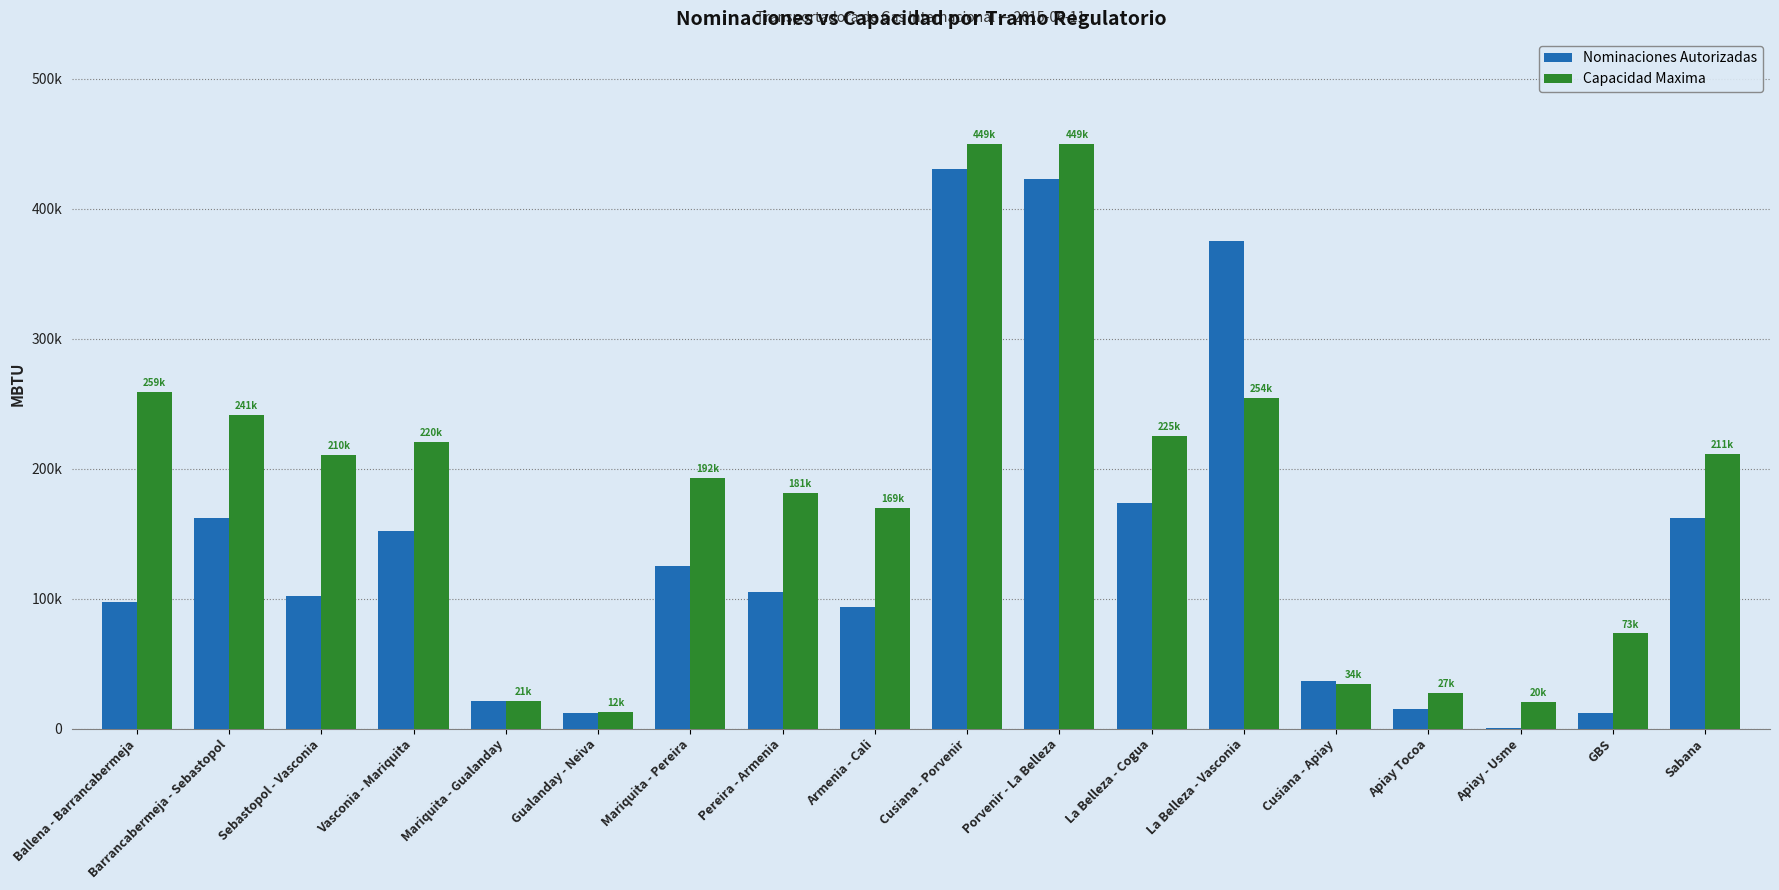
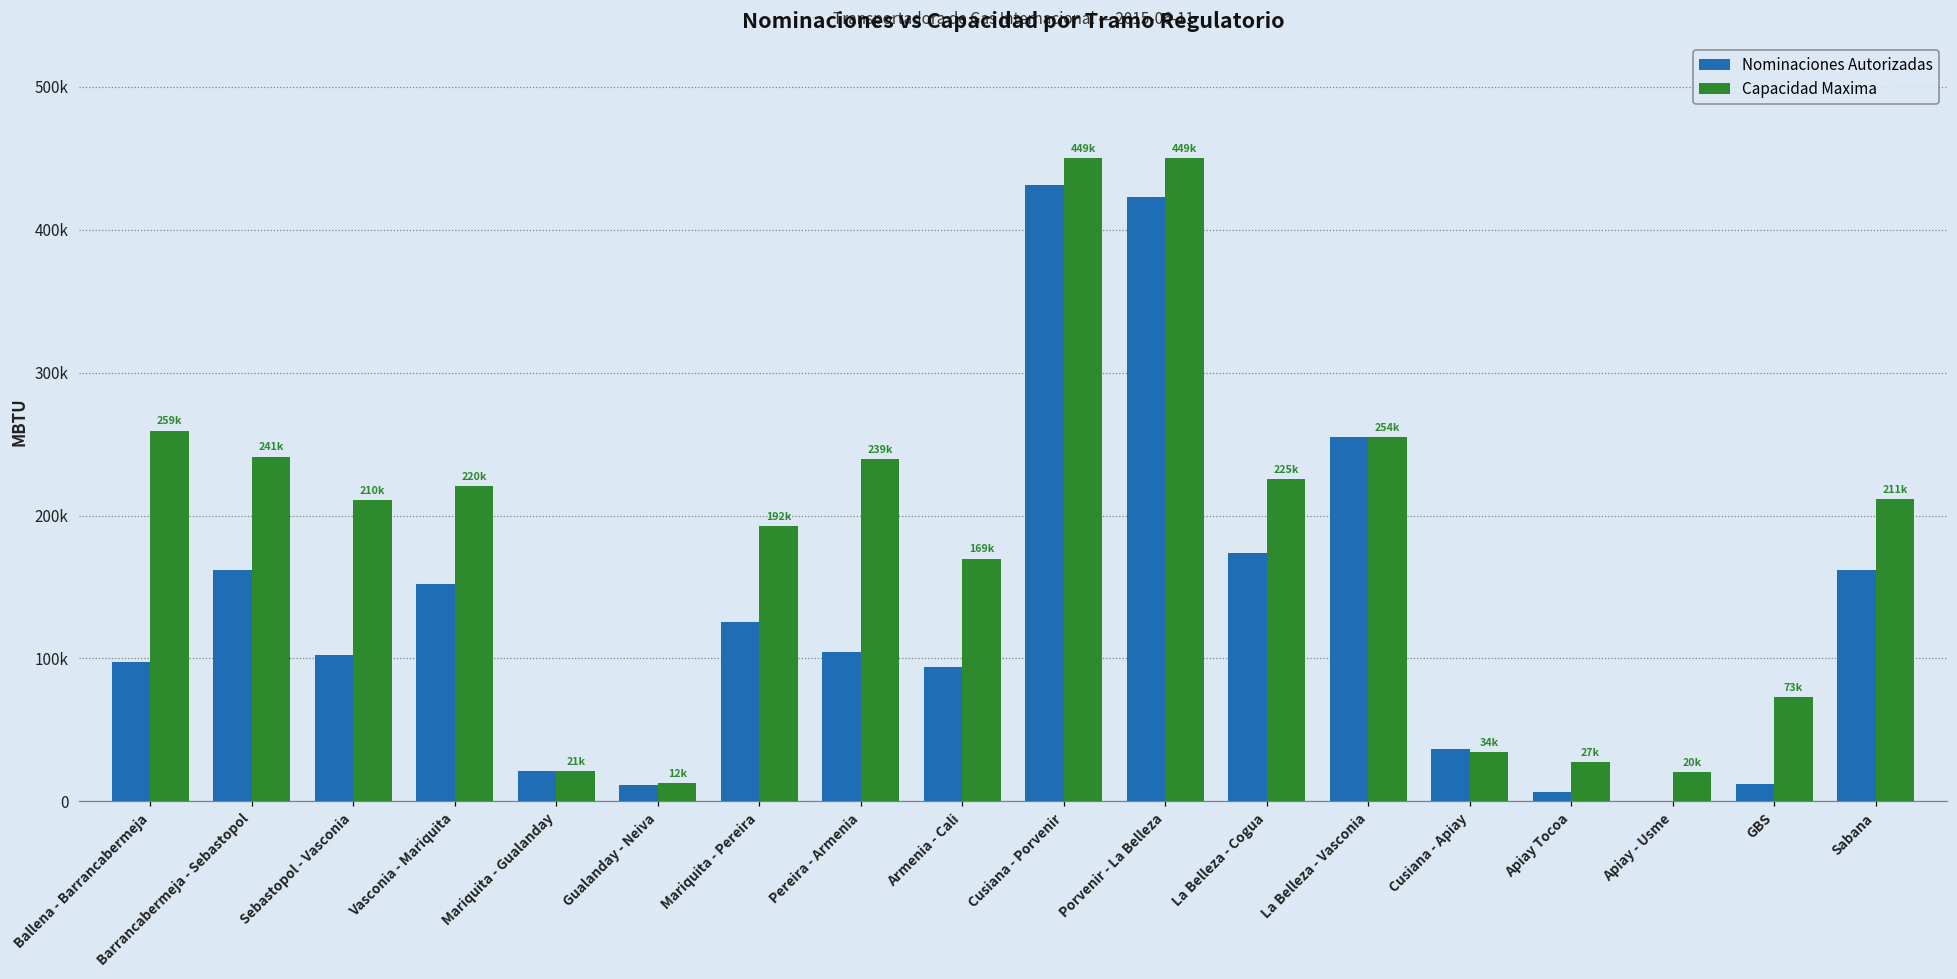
  {
    "Nominaciones Autorizadas": {
      "Ballena - Barrancabermeja": "97000",
      "Barrancabermeja - Sebastopol": "162000",
      "Sebastopol - Vasconia": "102000",
      "Vasconia - Mariquita": "152000",
      "Mariquita - Pereira": "125000",
      "Pereira - Armenia": "105000",
      "Armenia - Cali": "94000",
      "Cusiana - Porvenir": "431000",
      "Porvenir - La Belleza": "423000",
      "La Belleza - Cogua": "174000",
-     "La Belleza - Vasconia": "375000",
+     "La Belleza - Vasconia": "255000",
      "Cusiana - Apiay": "36000",
-     "Apiay Tocoa": "15000",
+     "Apiay Tocoa": "6000",
      "GBS": "12000",
      "Sabana": "162000"
    },
    "Capacidad Maxima": {
      "Ballena - Barrancabermeja": "259k",
      "Barrancabermeja - Sebastopol": "241k",
      "Vasconia - Mariquita": "220k",
      "Mariquita - Gualanday": "21k",
-     "Pereira - Armenia": "181k",
+     "Pereira - Armenia": "239k",
      "La Belleza - Cogua": "225k",
      "Cusiana - Apiay": "34k",
      "Apiay Tocoa": "27k",
      "Apiay - Usme": "20k",
      "GBS": "73k",
      "Sabana": "211k"
    }
  }
